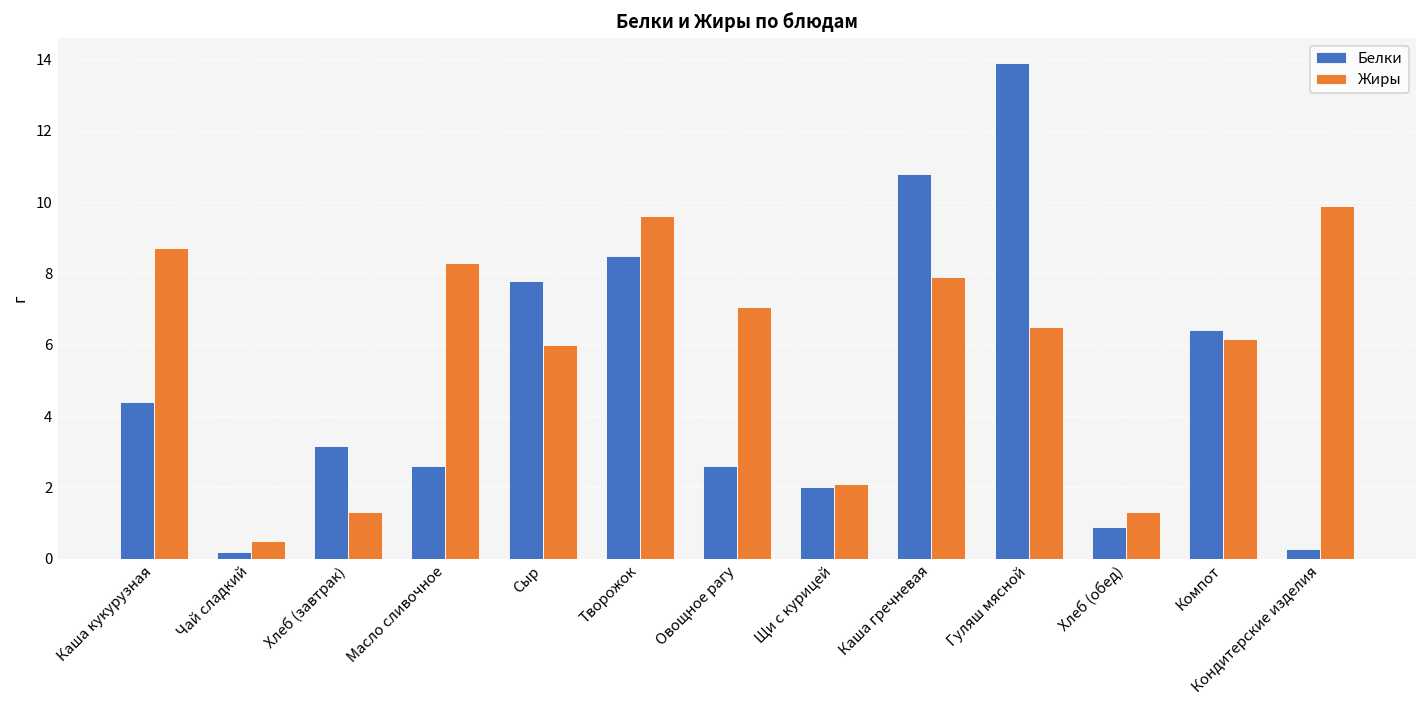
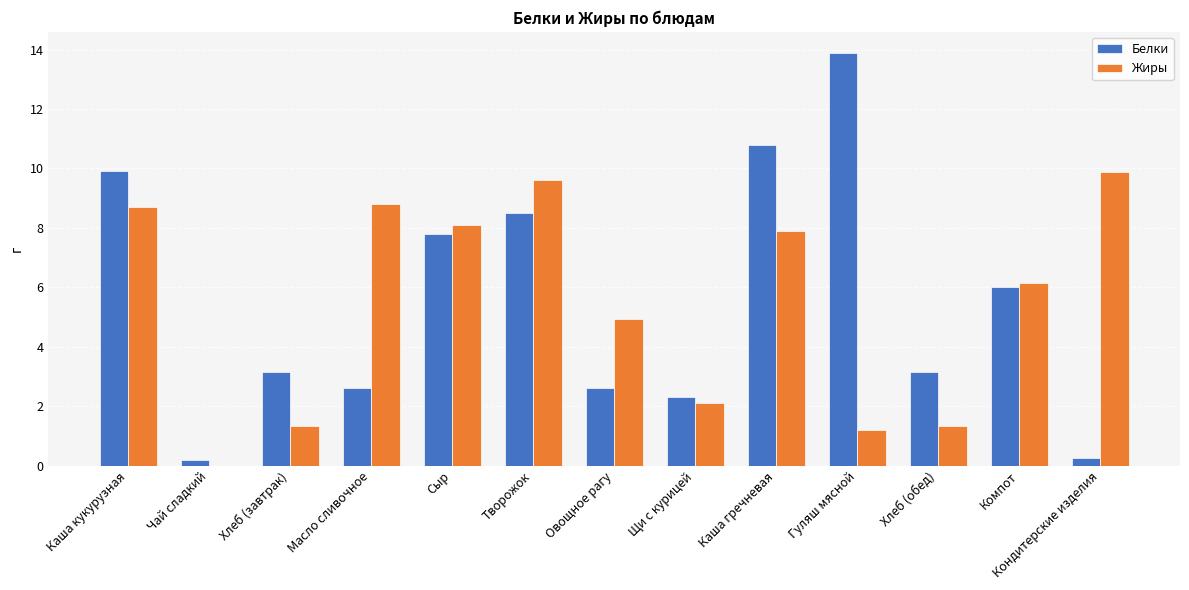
  {
    "Белки": {
-     "Каша кукурузная": 4.4,
+     "Каша кукурузная": 9.9,
      "Чай сладкий": 0.2,
      "Хлеб (завтрак)": 3.2,
      "Масло сливочное": 2.6,
      "Сыр": 7.8,
      "Творожок": 8.5,
      "Овощное рагу": 2.6,
-     "Щи с курицей": 2.0,
+     "Щи с курицей": 2.3,
      "Каша гречневая": 10.8,
      "Гуляш мясной": 13.9,
-     "Хлеб (обед)": 0.9,
-     "Компот": 6.4,
+     "Хлеб (обед)": 3.2,
+     "Компот": 6.0,
      "Кондитерские изделия": 0.3
    },
    "Жиры": {
      "Каша кукурузная": 8.7,
-     "Чай сладкий": 0.5,
+     "Чай сладкий": 0.0,
      "Хлеб (завтрак)": 1.3,
-     "Масло сливочное": 8.3,
-     "Сыр": 6.0,
+     "Масло сливочное": 8.8,
+     "Сыр": 8.1,
      "Творожок": 9.6,
-     "Овощное рагу": 7.1,
+     "Овощное рагу": 4.9,
      "Щи с курицей": 2.1,
      "Каша гречневая": 7.9,
-     "Гуляш мясной": 6.5,
+     "Гуляш мясной": 1.2,
      "Хлеб (обед)": 1.3,
      "Компот": 6.2,
      "Кондитерские изделия": 9.9
    }
  }
